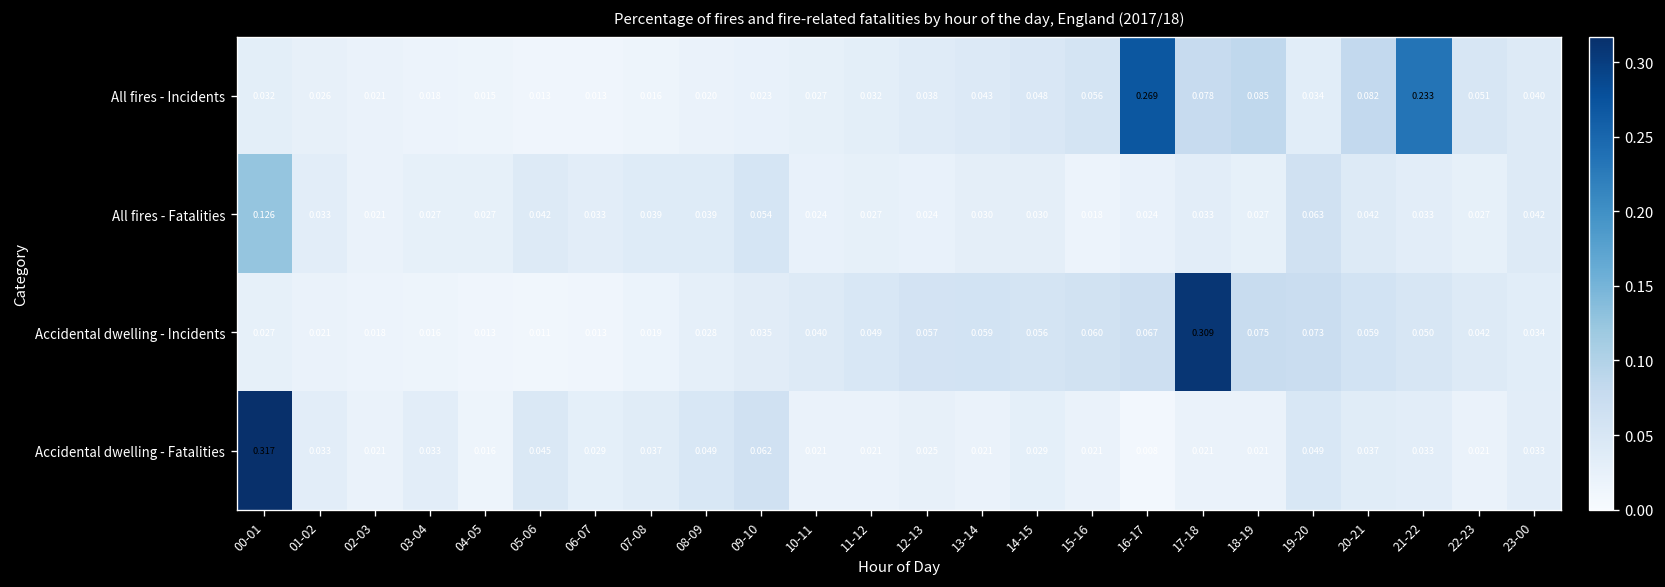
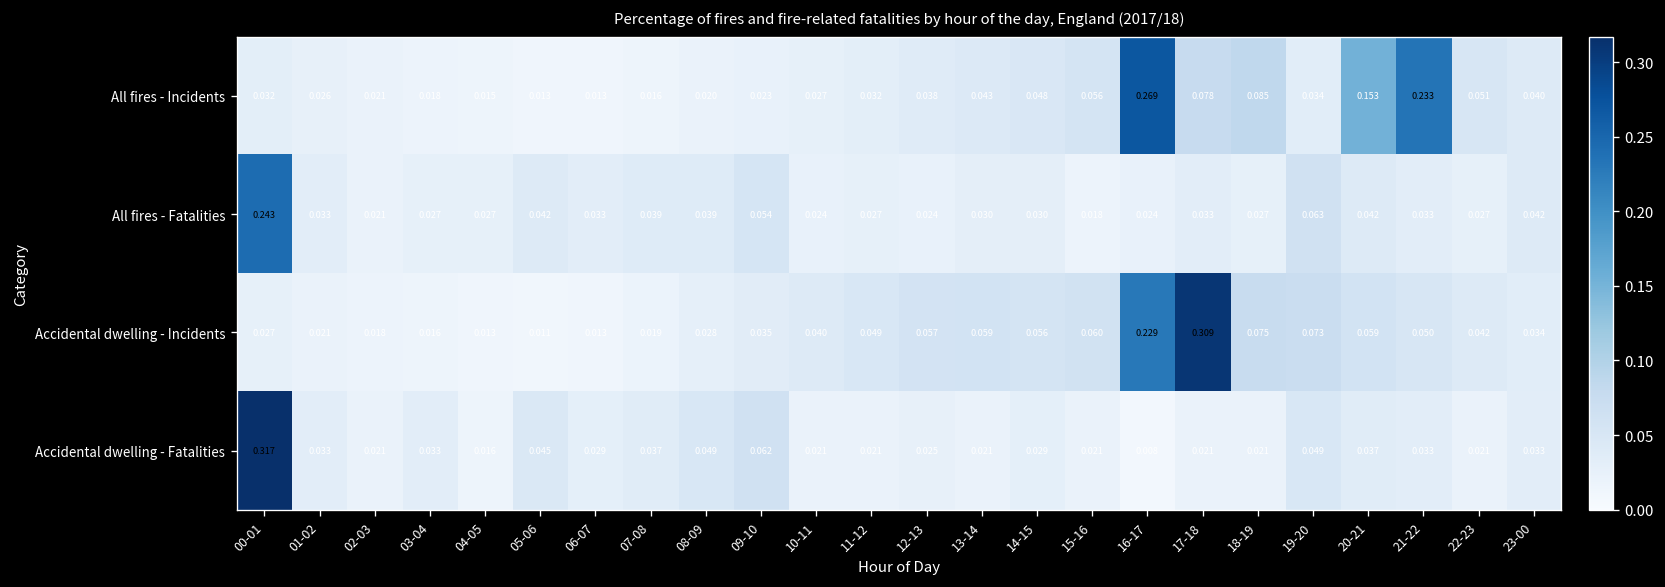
  {
    "All fires - Incidents": {
      "16-17": 0.269,
      "17-18": 0.078,
      "18-19": 0.085,
-     "20-21": 0.082,
+     "20-21": 0.153,
      "21-22": 0.233
    },
    "All fires - Fatalities": {
-     "00-01": 0.126
+     "00-01": 0.243
    },
    "Accidental dwelling - Incidents": {
-     "16-17": 0.067,
+     "16-17": 0.229,
      "17-18": 0.309,
      "18-19": 0.075,
      "19-20": 0.073
    },
    "Accidental dwelling - Fatalities": {
      "00-01": 0.317
    }
  }
